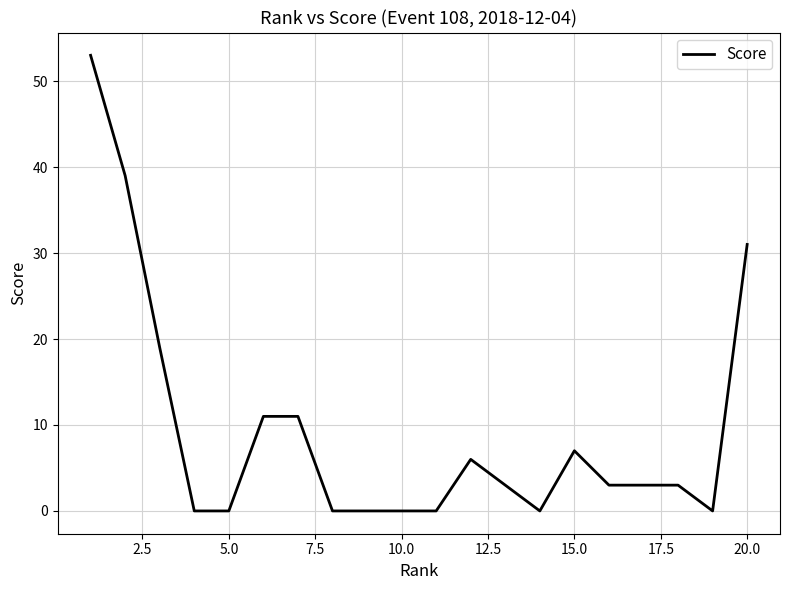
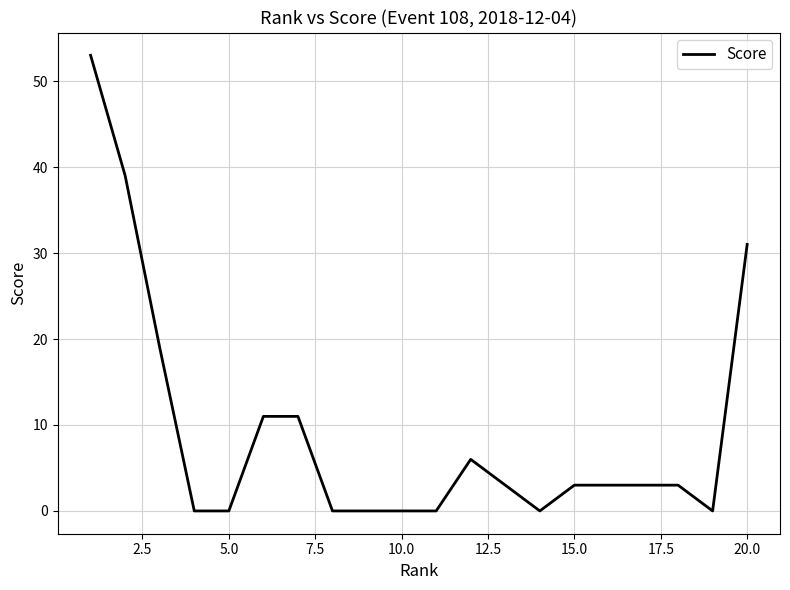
  {
    "5.0": 0,
    "10.0": 0,
-   "15.0": 7,
+   "15.0": 3,
    "20.0": 31
  }
